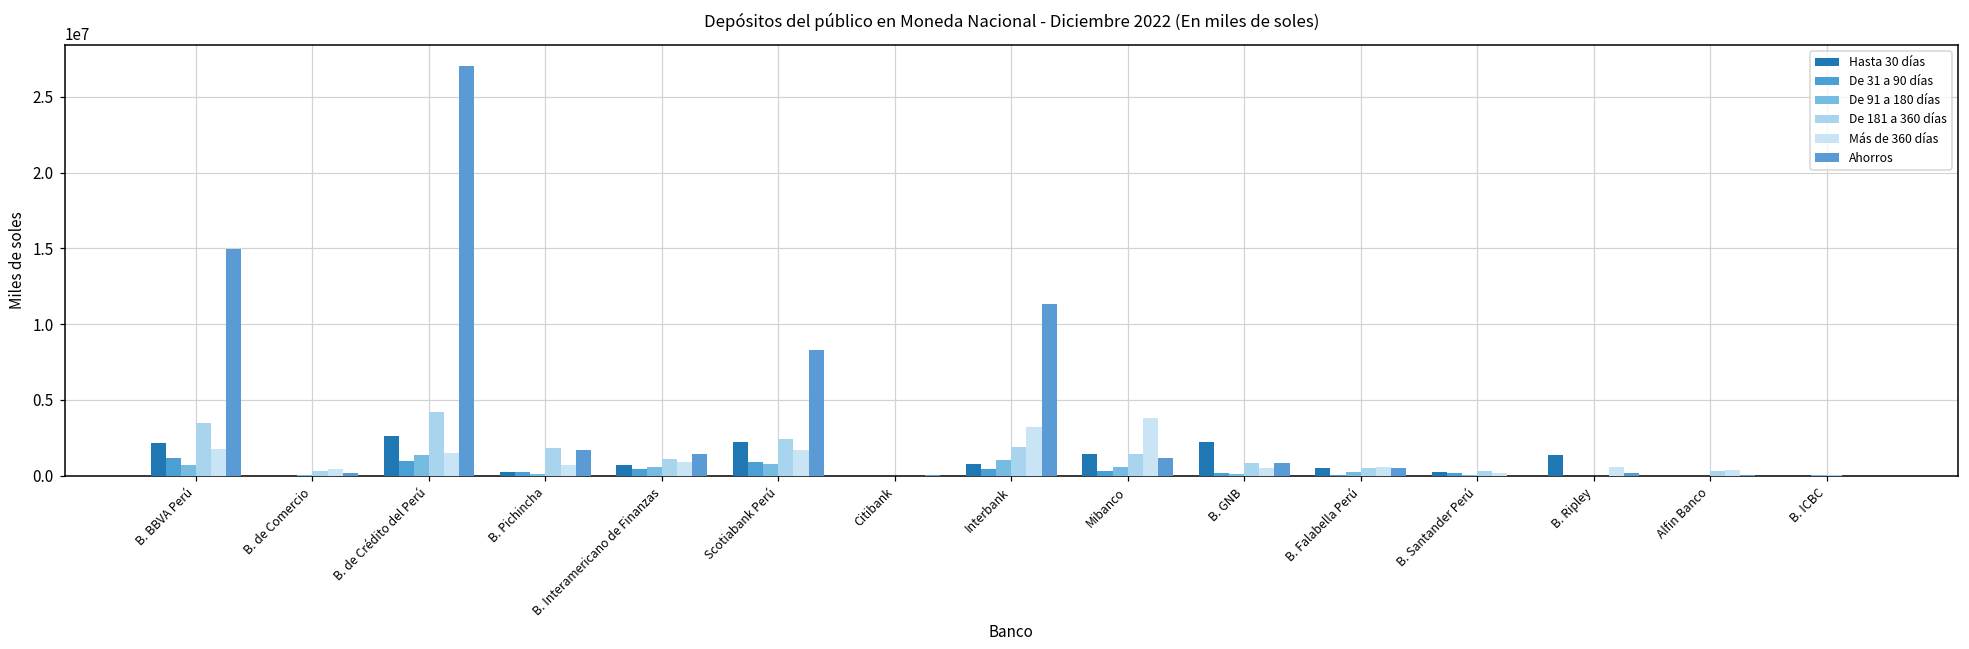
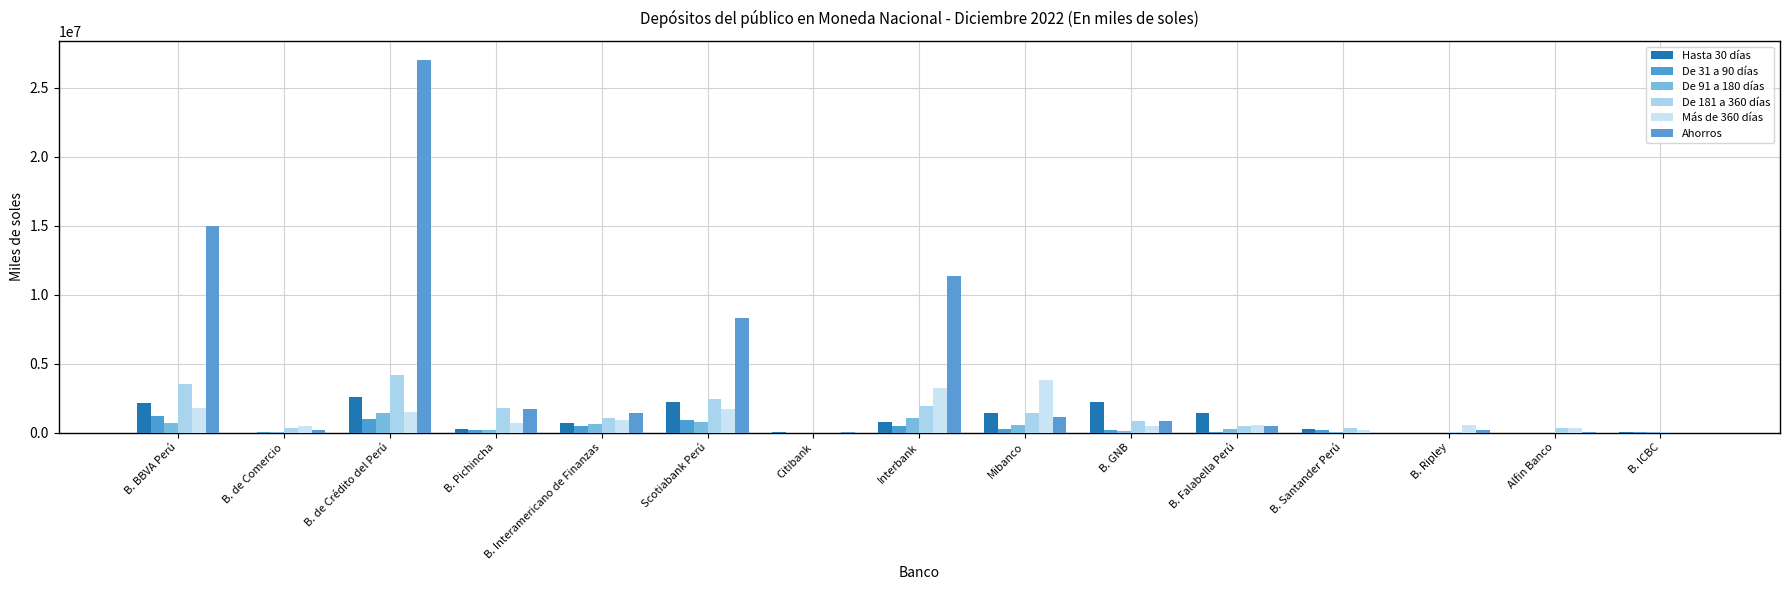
  {
    "Hasta 30 días": {
      "B. BBVA Perú": 2200000,
      "B. de Crédito del Perú": 2600000,
      "B. Pichincha": 200000,
      "B. Interamericano de Finanzas": 700000,
      "Scotiabank Perú": 2200000,
      "Interbank": 800000,
      "Mibanco": 1400000,
      "B. GNB": 2200000,
-     "B. Falabella Perú": 500000,
+     "B. Falabella Perú": 1400000,
      "B. Santander Perú": 200000,
-     "B. Ripley": 1400000
+     "B. Ripley": 0
    }
  }
